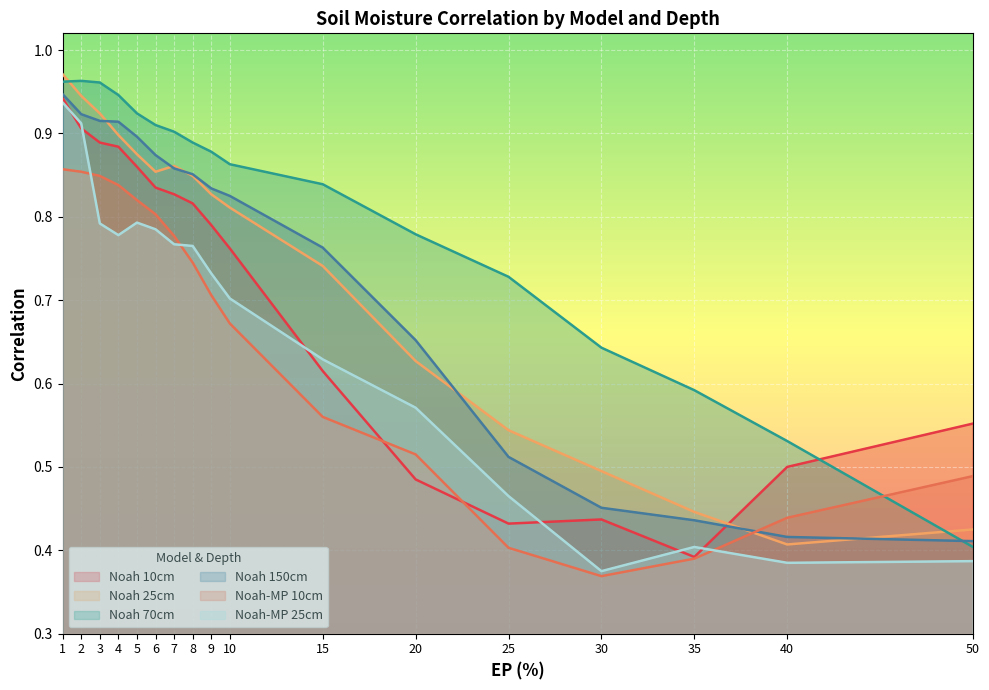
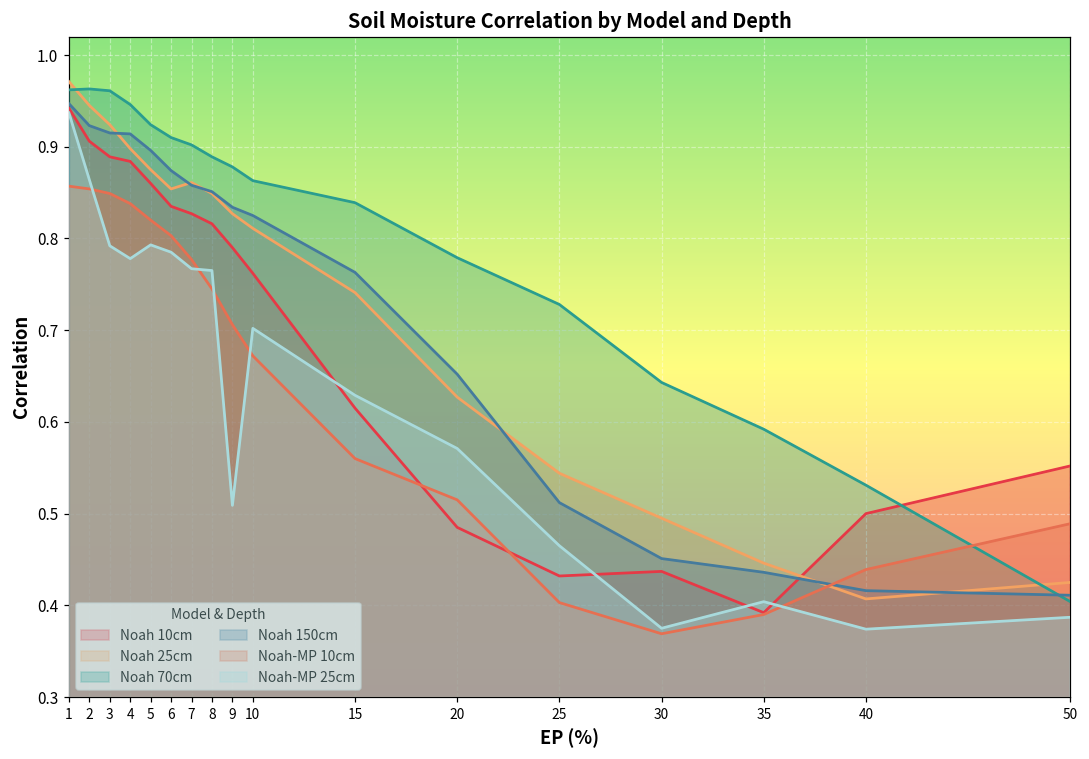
  {
    "Noah-MP 25cm": {
      "1": 0.94,
-     "2": 0.91,
+     "2": 0.86,
      "3": 0.79,
      "4": 0.78,
      "5": 0.79,
      "6": 0.79,
      "7": 0.77,
      "8": 0.77,
-     "9": 0.73,
+     "9": 0.51,
      "10": 0.70,
      "15": 0.63,
      "20": 0.57,
      "25": 0.47,
      "30": 0.38,
      "35": 0.40,
-     "40": 0.39,
+     "40": 0.37,
      "50": 0.39
    }
  }
